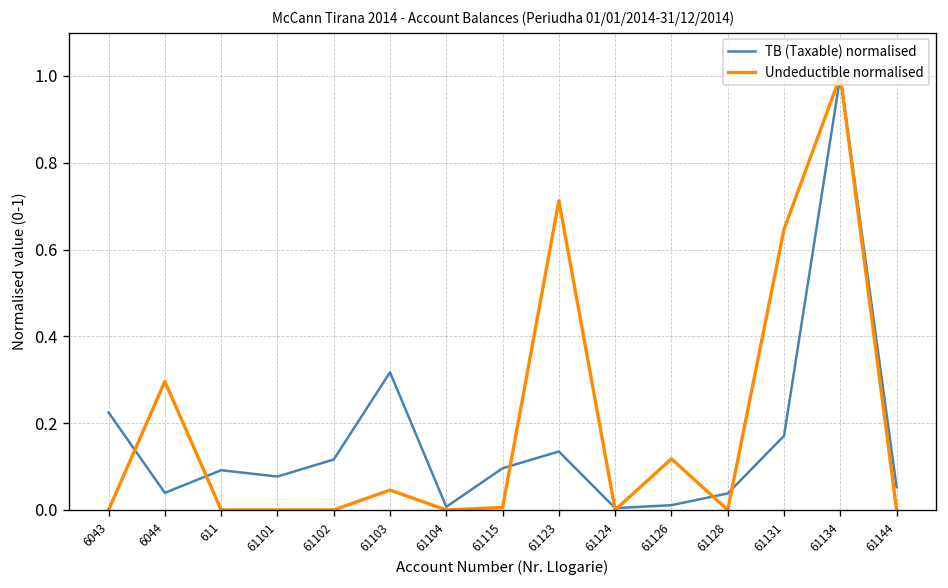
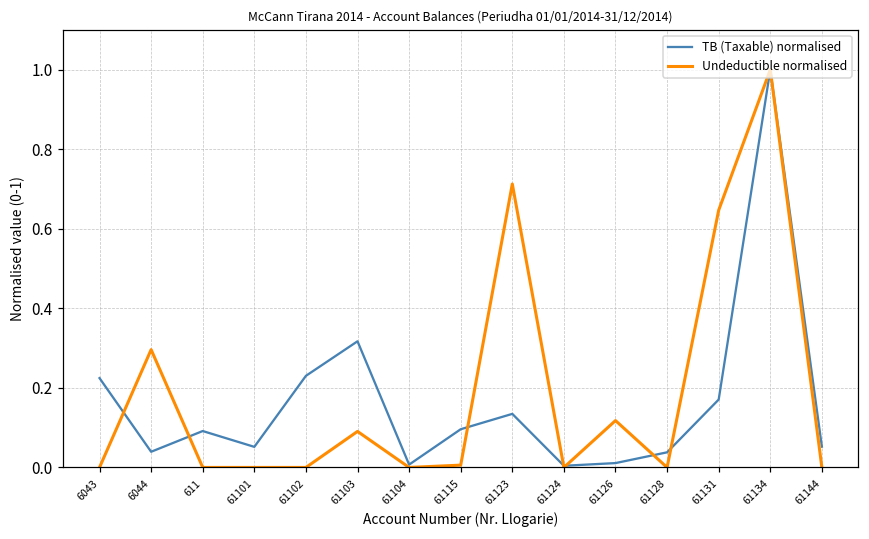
  {
    "TB (Taxable) normalised": {
      "6043": 0.22,
      "6044": 0.04,
      "611": 0.09,
-     "61101": 0.08,
-     "61102": 0.12,
+     "61101": 0.05,
+     "61102": 0.23,
      "61103": 0.32,
      "61115": 0.10,
      "61123": 0.13,
      "61126": 0.01,
      "61128": 0.04,
      "61131": 0.17,
      "61144": 0.05
    },
    "Undeductible normalised": {
      "6043": 0.00,
      "6044": 0.30,
      "611": 0.00,
      "61101": 0.00,
      "61102": 0.00,
-     "61103": 0.05,
+     "61103": 0.09,
      "61115": 0.01,
      "61123": 0.71,
      "61126": 0.12,
      "61128": 0.00,
      "61131": 0.65,
      "61144": 0.00
    }
  }
